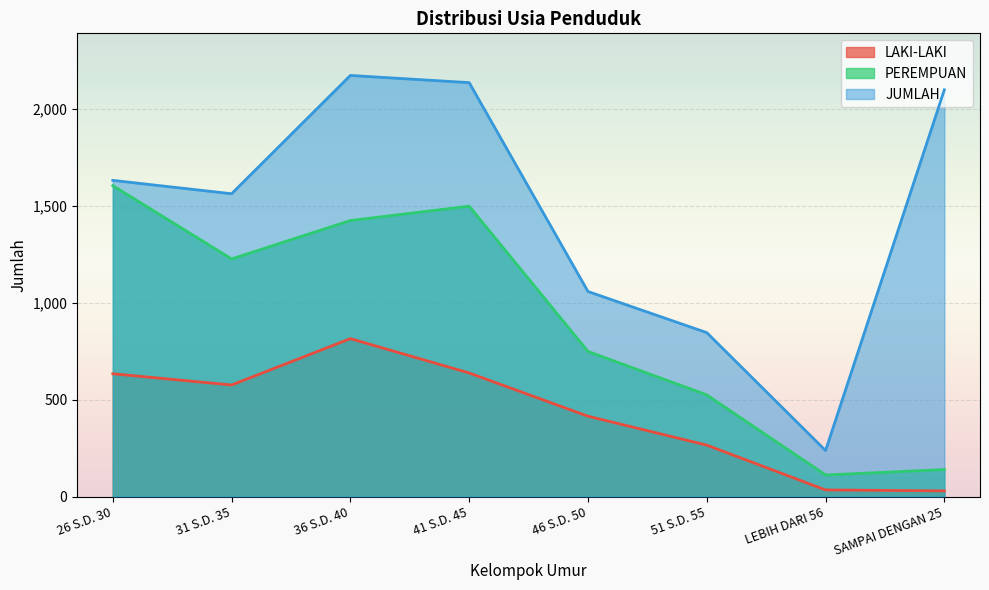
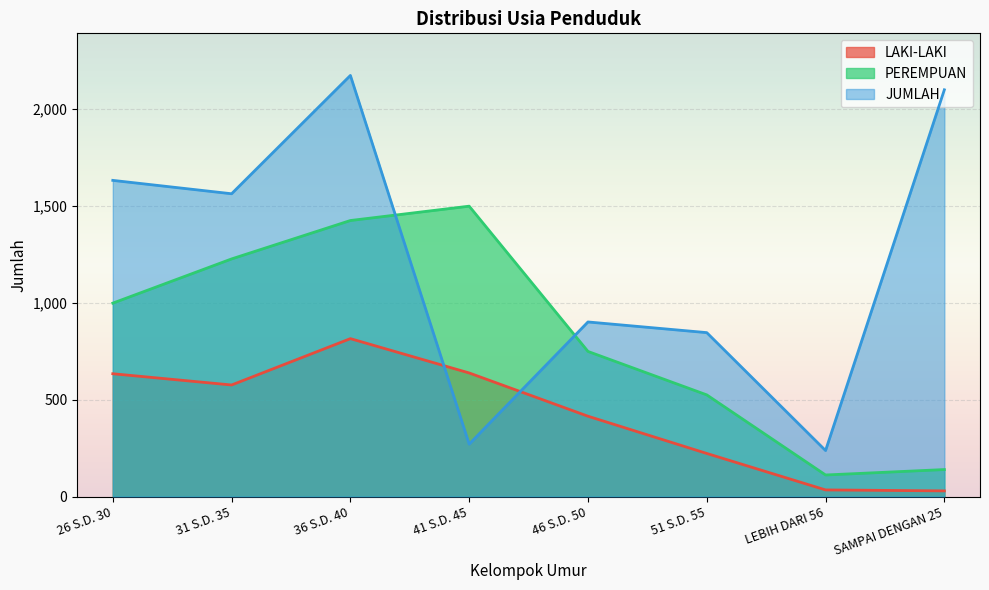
  {
    "LAKI-LAKI": {
      "26 S.D. 30": "630",
      "31 S.D. 35": "580",
      "36 S.D. 40": "810",
      "41 S.D. 45": "640",
      "46 S.D. 50": "410",
-     "51 S.D. 55": "270",
+     "51 S.D. 55": "220",
      "LEBIH DARI 56": "30",
      "SAMPAI DENGAN 25": "30"
    },
    "PEREMPUAN": {
-     "26 S.D. 30": "1,600",
+     "26 S.D. 30": "1,000",
      "31 S.D. 35": "1,230",
      "36 S.D. 40": "1,420",
      "41 S.D. 45": "1,500",
      "46 S.D. 50": "750",
      "51 S.D. 55": "520",
      "LEBIH DARI 56": "110",
      "SAMPAI DENGAN 25": "140"
    },
    "JUMLAH": {
      "26 S.D. 30": "1,630",
      "31 S.D. 35": "1,560",
      "36 S.D. 40": "2,170",
-     "41 S.D. 45": "2,130",
-     "46 S.D. 50": "1,060",
+     "41 S.D. 45": "270",
+     "46 S.D. 50": "900",
      "51 S.D. 55": "850",
      "LEBIH DARI 56": "240"
    }
  }
